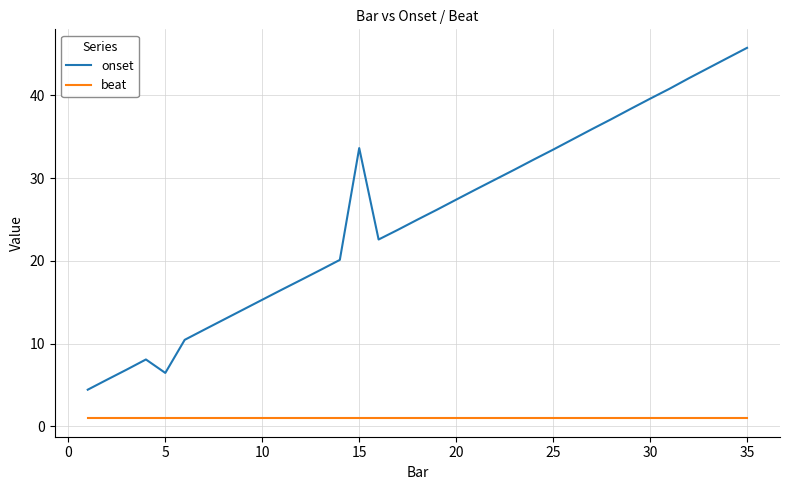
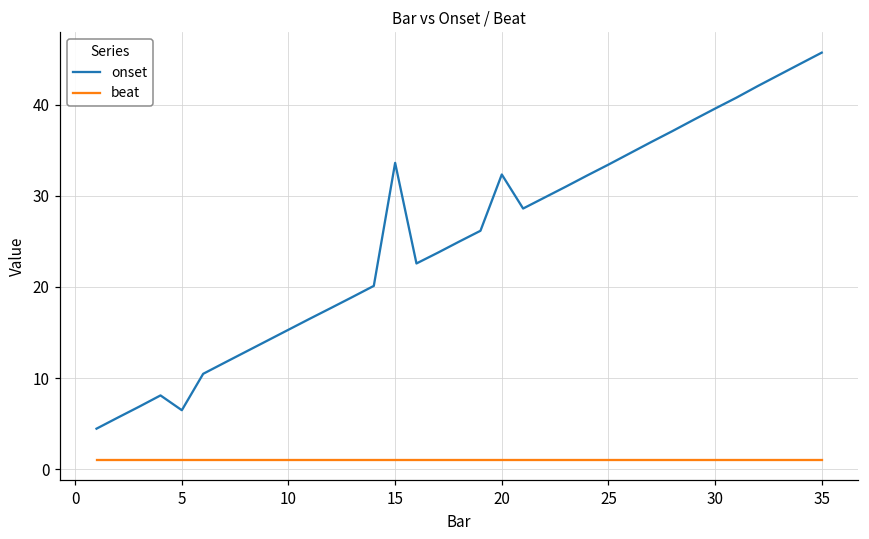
  {
    "onset": {
      "5": 6,
      "10": 15,
      "15": 34,
-     "20": 27,
+     "20": 32,
      "25": 33,
      "30": 40,
      "35": 46
    },
    "beat": {
      "5": 1,
      "10": 1,
      "15": 1,
      "20": 1,
      "25": 1,
      "30": 1,
      "35": 1
    }
  }
